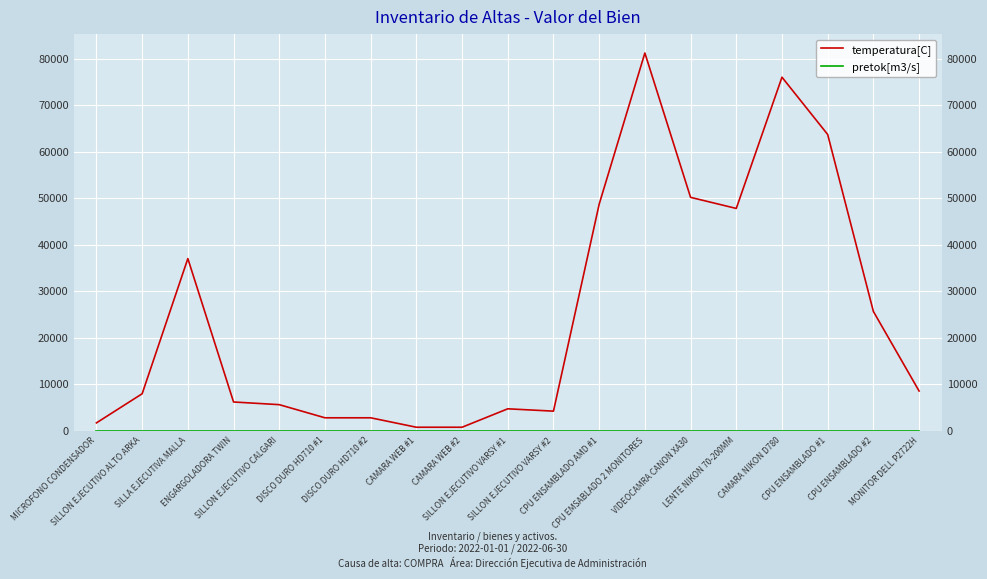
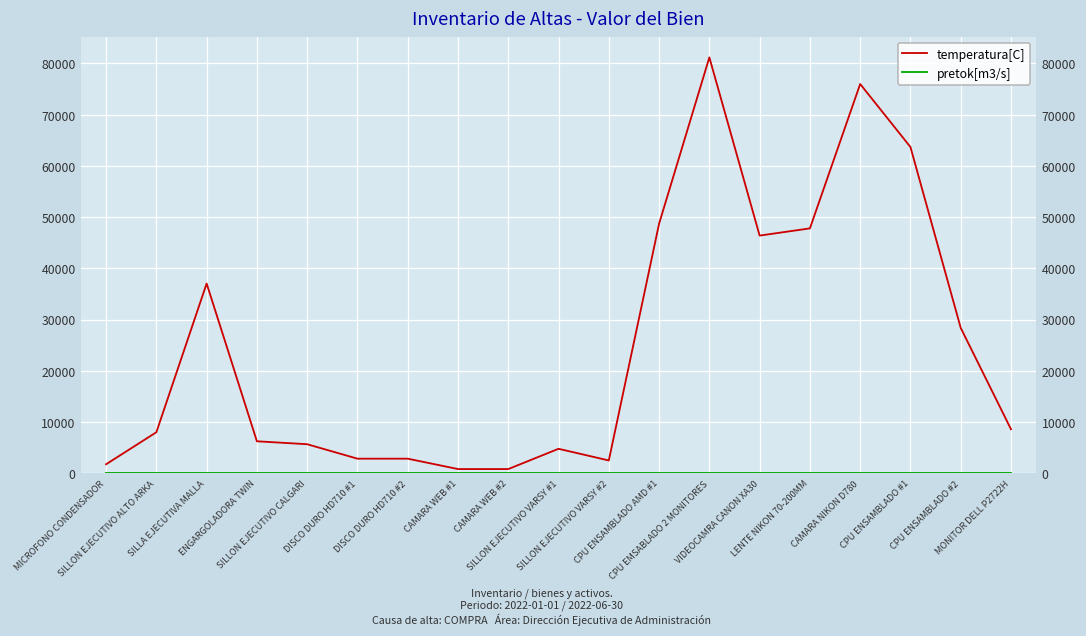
  {
    "temperatura[C]": {
      "MICROFONO CONDENSADOR": 2000,
      "SILLON EJECUTIVO ALTO ARKA": 8000,
      "SILLA EJECUTIVA MALLA": 37000,
      "ENGARGOLADORA TWIN": 6000,
      "SILLON EJECUTIVO CALGARI": 6000,
      "DISCO DURO HD710 #1": 3000,
      "DISCO DURO HD710 #2": 3000,
      "CAMARA WEB #1": 1000,
      "CAMARA WEB #2": 1000,
      "SILLON EJECUTIVO VARSY #1": 5000,
-     "SILLON EJECUTIVO VARSY #2": 4000,
+     "SILLON EJECUTIVO VARSY #2": 2000,
      "CPU ENSAMBLADO AMD #1": 49000,
      "CPU EMSABLADO 2 MONITORES": 81000,
-     "VIDEOCAMRA CANON XA30": 50000,
+     "VIDEOCAMRA CANON XA30": 46000,
      "LENTE NIKON 70-200MM": 48000,
      "CAMARA NIKON D780": 76000,
      "CPU ENSAMBLADO #1": 64000,
-     "CPU ENSAMBLADO #2": 26000,
+     "CPU ENSAMBLADO #2": 28000,
      "MONITOR DELL P2722H": 9000
    },
    "pretok[m3/s]": {
      "MICROFONO CONDENSADOR": 0,
      "SILLON EJECUTIVO ALTO ARKA": 0,
      "SILLA EJECUTIVA MALLA": 0,
      "ENGARGOLADORA TWIN": 0,
      "SILLON EJECUTIVO CALGARI": 0,
      "DISCO DURO HD710 #1": 0,
      "DISCO DURO HD710 #2": 0,
      "CAMARA WEB #1": 0,
      "CAMARA WEB #2": 0,
      "SILLON EJECUTIVO VARSY #1": 0,
      "SILLON EJECUTIVO VARSY #2": 0,
      "CPU ENSAMBLADO AMD #1": 0,
      "CPU EMSABLADO 2 MONITORES": 0,
      "VIDEOCAMRA CANON XA30": 0,
      "LENTE NIKON 70-200MM": 0,
      "CAMARA NIKON D780": 0,
      "CPU ENSAMBLADO #1": 0,
      "CPU ENSAMBLADO #2": 0,
      "MONITOR DELL P2722H": 0
    }
  }
